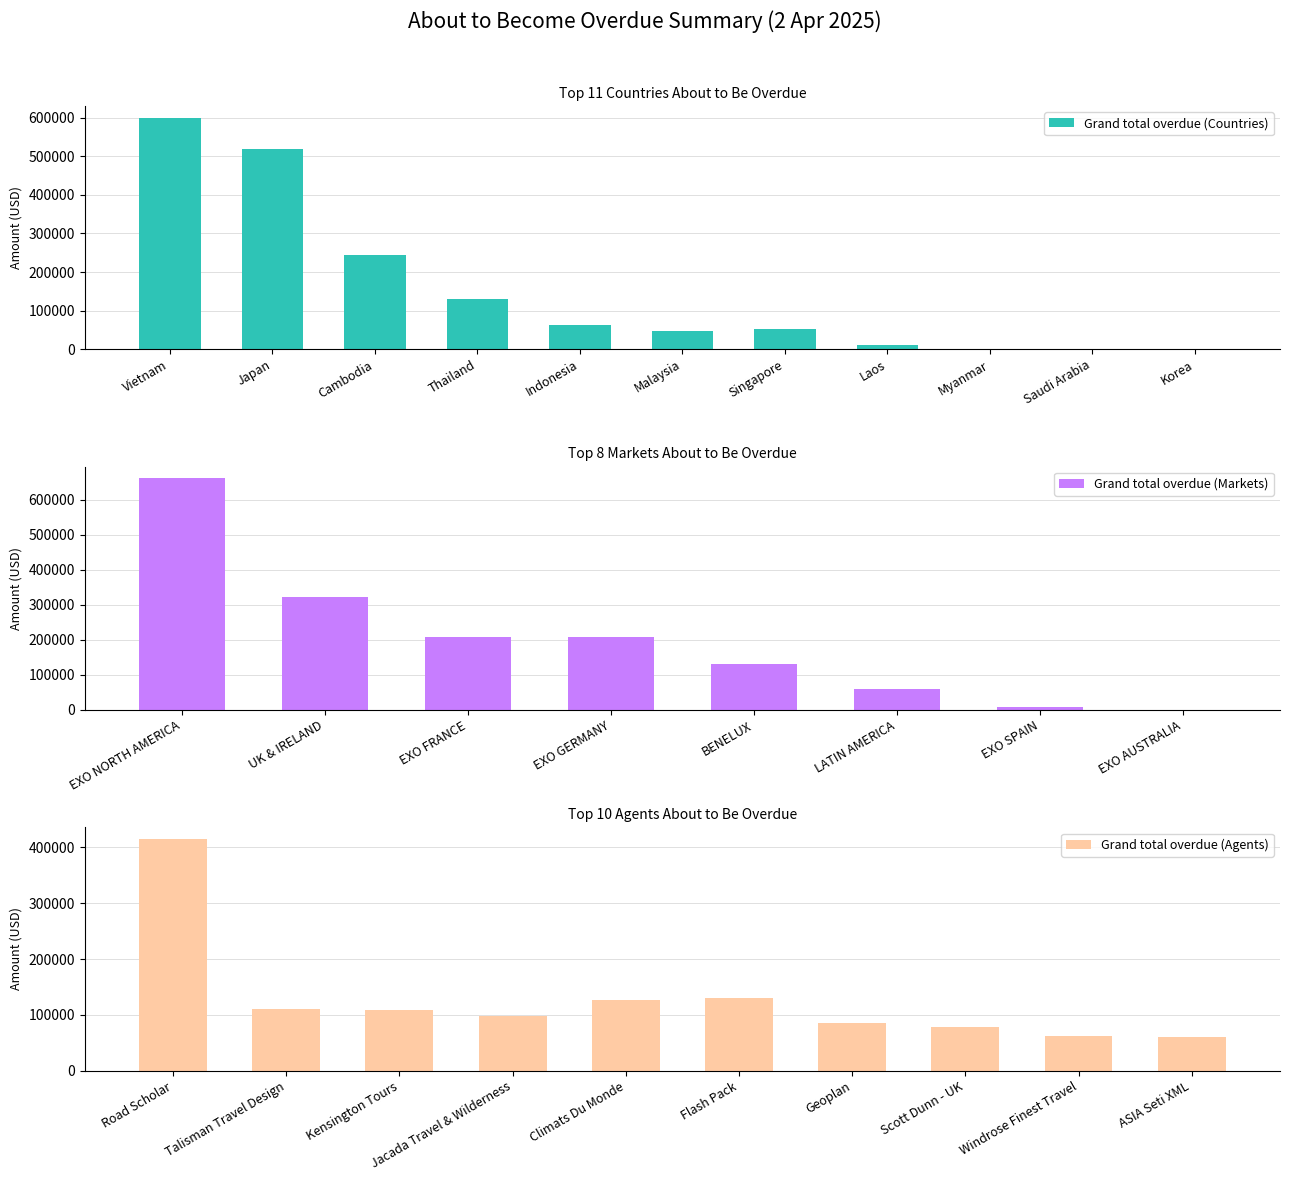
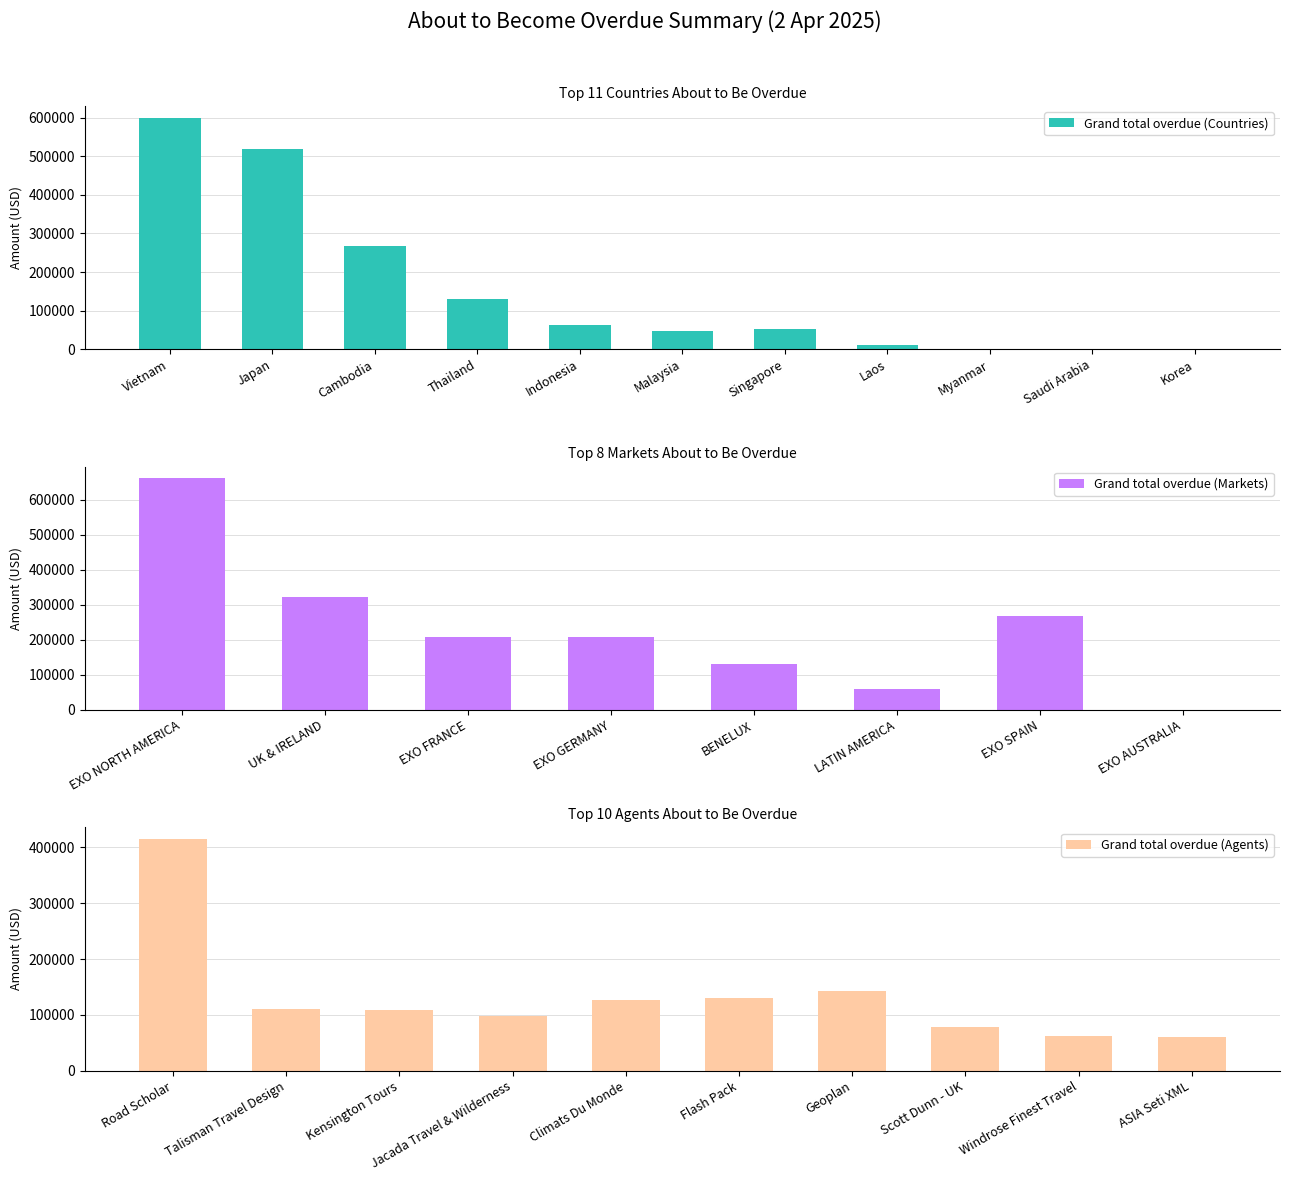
  {
    "Top 11 Countries About to Be Overdue": {
      "Vietnam": 600000,
      "Japan": 520000,
-     "Cambodia": 240000,
+     "Cambodia": 270000,
      "Thailand": 130000,
      "Indonesia": 60000,
      "Malaysia": 50000,
      "Singapore": 50000,
      "Laos": 10000,
      "Myanmar": 0,
      "Saudi Arabia": 0,
      "Korea": 0
    },
    "Top 8 Markets About to Be Overdue": {
      "EXO NORTH AMERICA": 660000,
      "UK & IRELAND": 320000,
      "EXO FRANCE": 210000,
      "EXO GERMANY": 210000,
      "BENELUX": 130000,
      "LATIN AMERICA": 60000,
-     "EXO SPAIN": 10000
+     "EXO SPAIN": 270000
    },
    "Top 10 Agents About to Be Overdue": {
      "Road Scholar": 420000,
      "Talisman Travel Design": 110000,
      "Kensington Tours": 110000,
      "Jacada Travel & Wilderness": 100000,
      "Climats Du Monde": 130000,
      "Flash Pack": 130000,
-     "Geoplan": 80000,
+     "Geoplan": 140000,
      "Scott Dunn - UK": 80000,
      "Windrose Finest Travel": 60000,
      "ASIA Seti XML": 60000
    }
  }
